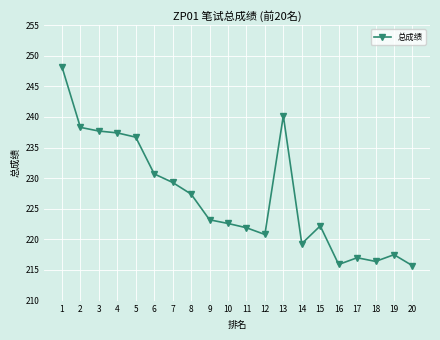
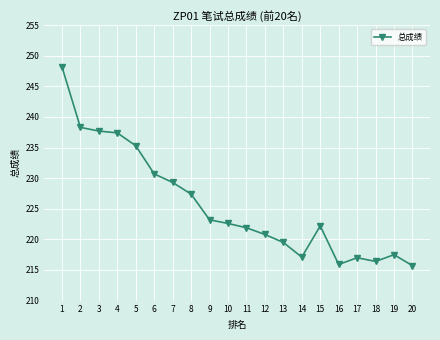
  {
    "1": 248,
    "2": 238,
    "3": 238,
    "4": 237,
-   "5": 237,
+   "5": 235,
    "6": 231,
    "7": 229,
    "8": 227,
    "9": 223,
    "10": 223,
    "11": 222,
    "12": 221,
-   "13": 240,
-   "14": 219,
+   "13": 220,
+   "14": 217,
    "15": 222,
    "16": 216,
    "17": 217,
    "18": 216,
    "19": 218,
    "20": 216
  }
